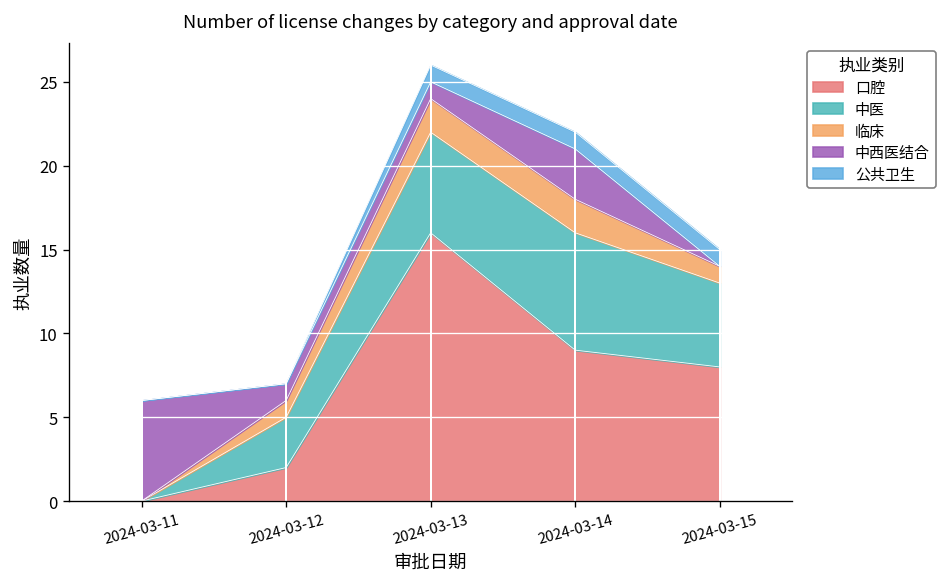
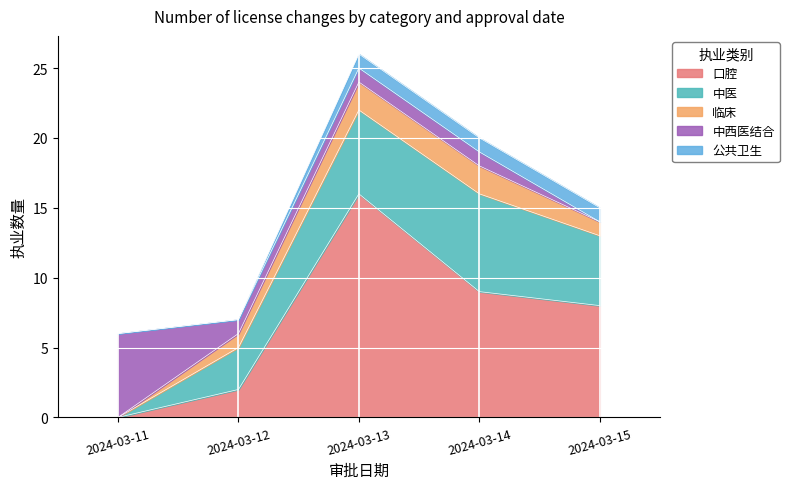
  {
    "中西医结合": {
      "2024-03-13": 1,
-     "2024-03-14": 3
+     "2024-03-14": 1
    }
  }
